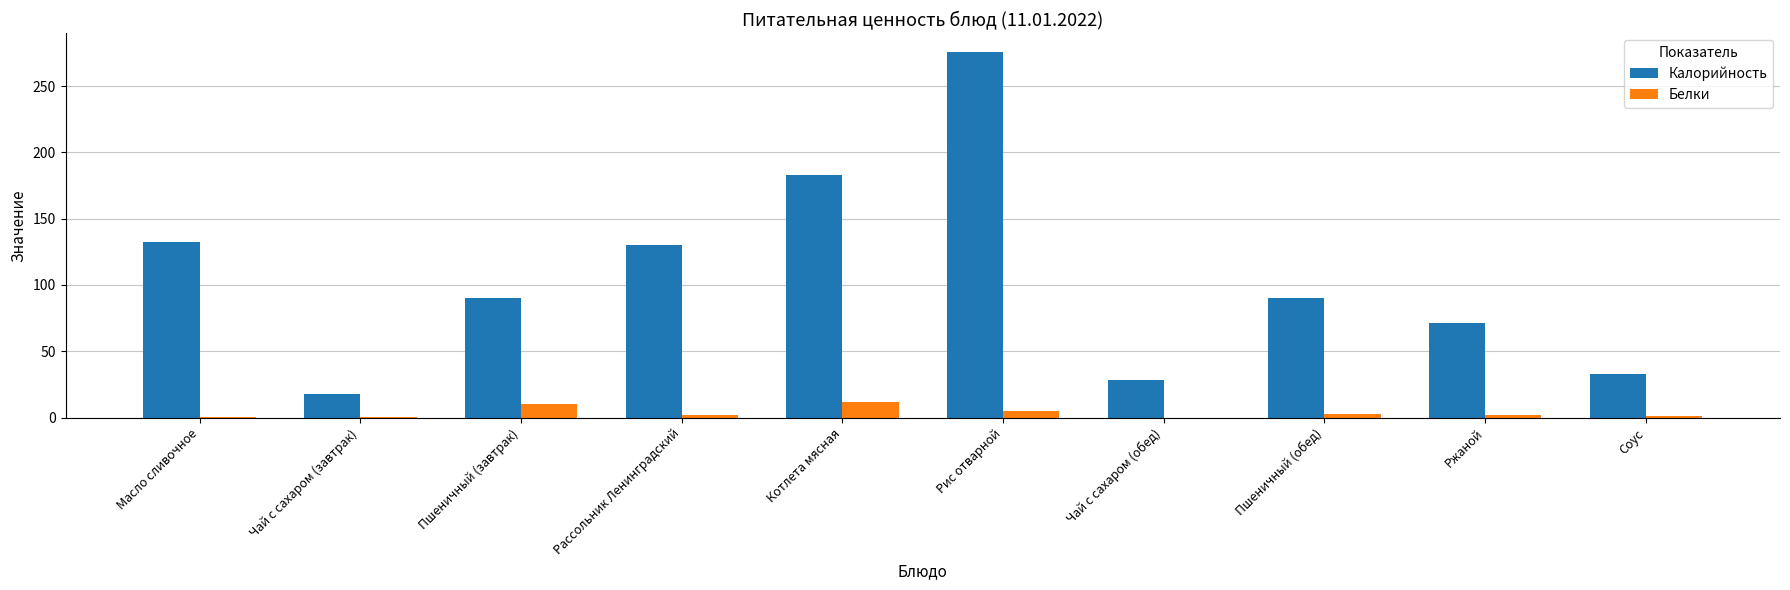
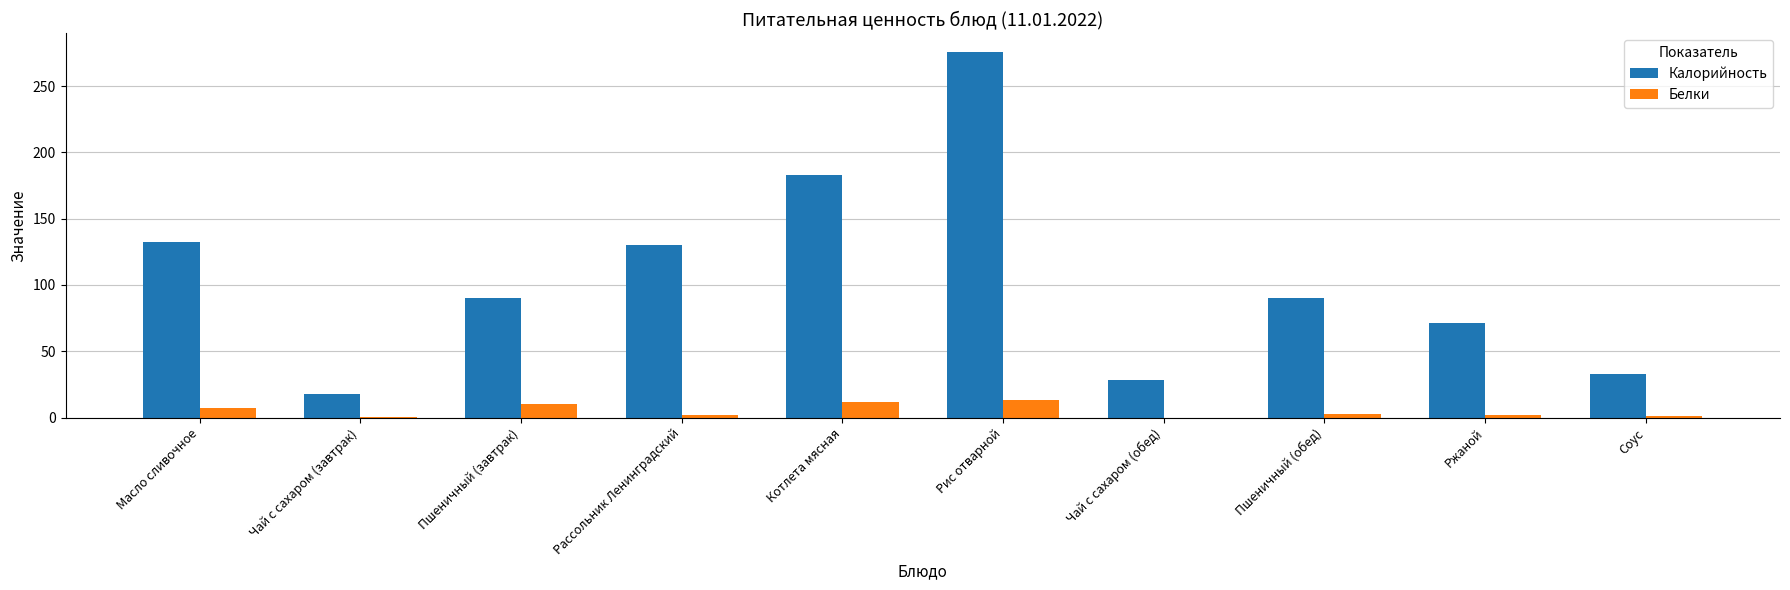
  {
    "Калорийность": {
      "Масло сливочное": 132,
      "Чай с сахаром (завтрак)": 18,
      "Пшеничный (завтрак)": 90,
      "Рассольник Ленинградский": 130,
      "Котлета мясная": 183,
      "Рис отварной": 276,
      "Чай с сахаром (обед)": 28,
      "Пшеничный (обед)": 90,
      "Ржаной": 71,
      "Соус": 33
    },
    "Белки": {
-     "Масло сливочное": 0,
+     "Масло сливочное": 7,
      "Пшеничный (завтрак)": 10,
      "Рассольник Ленинградский": 2,
      "Котлета мясная": 12,
-     "Рис отварной": 5,
+     "Рис отварной": 13,
      "Чай с сахаром (обед)": 0,
      "Пшеничный (обед)": 3,
      "Ржаной": 2
    }
  }
